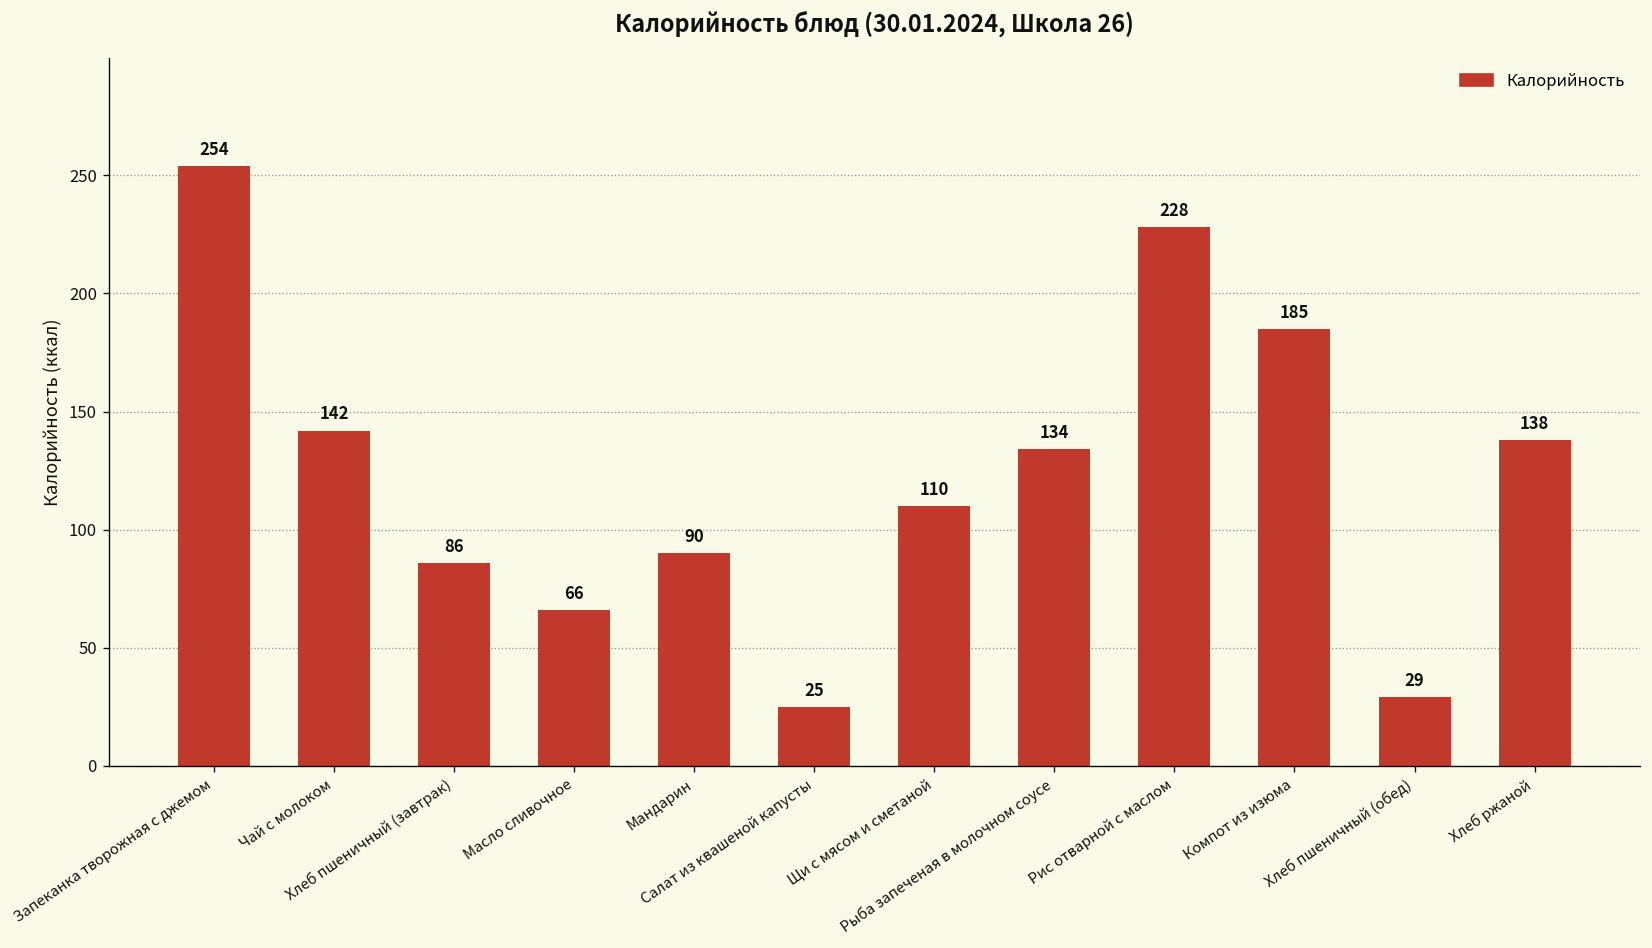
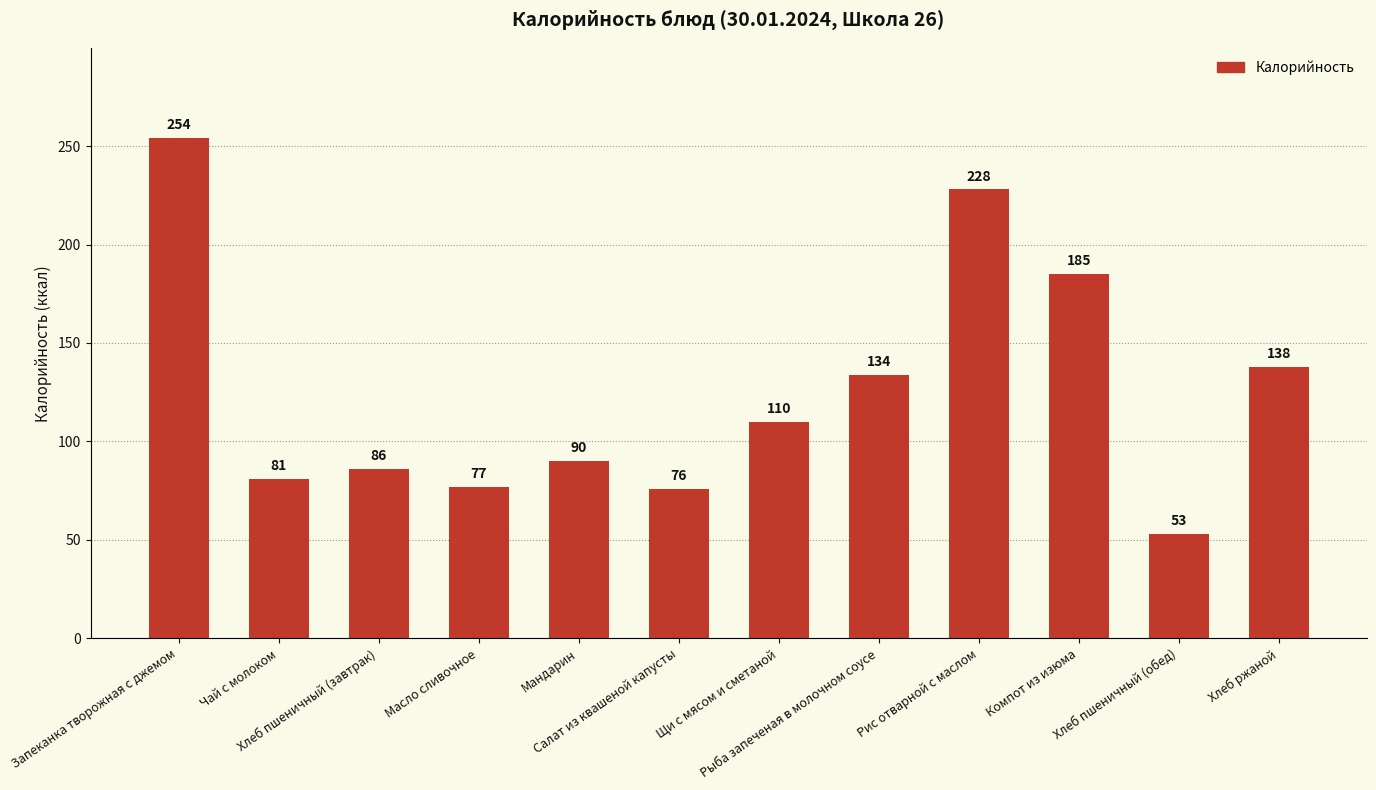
  {
    "Запеканка творожная с джемом": 254,
-   "Чай с молоком": 142,
+   "Чай с молоком": 81,
    "Хлеб пшеничный (завтрак)": 86,
-   "Масло сливочное": 66,
+   "Масло сливочное": 77,
    "Мандарин": 90,
-   "Салат из квашеной капусты": 25,
+   "Салат из квашеной капусты": 76,
    "Щи с мясом и сметаной": 110,
    "Рыба запеченая в молочном соусе": 134,
    "Рис отварной с маслом": 228,
    "Компот из изюма": 185,
-   "Хлеб пшеничный (обед)": 29,
+   "Хлеб пшеничный (обед)": 53,
    "Хлеб ржаной": 138
  }
